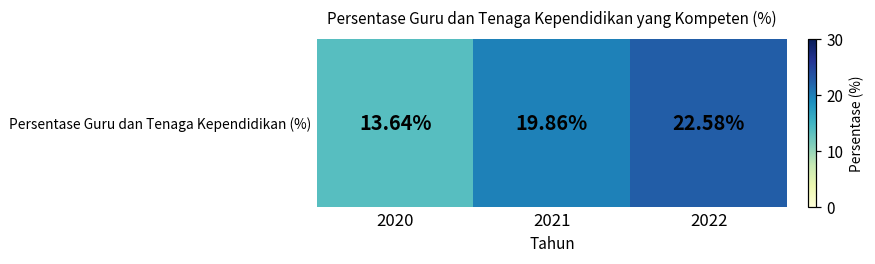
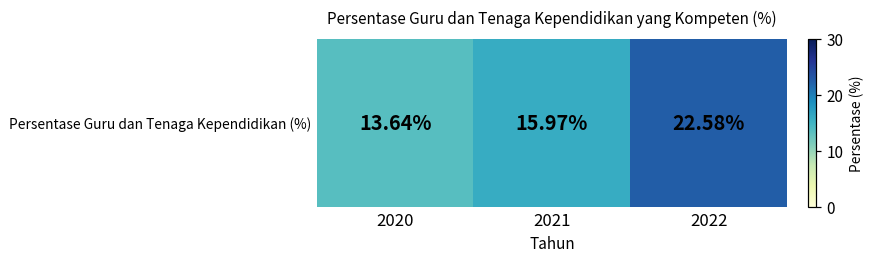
  {
    "Persentase Guru dan Tenaga Kependidikan (%)": {
      "2020": "13.64%",
-     "2021": "19.86%",
+     "2021": "15.97%",
      "2022": "22.58%"
    }
  }
